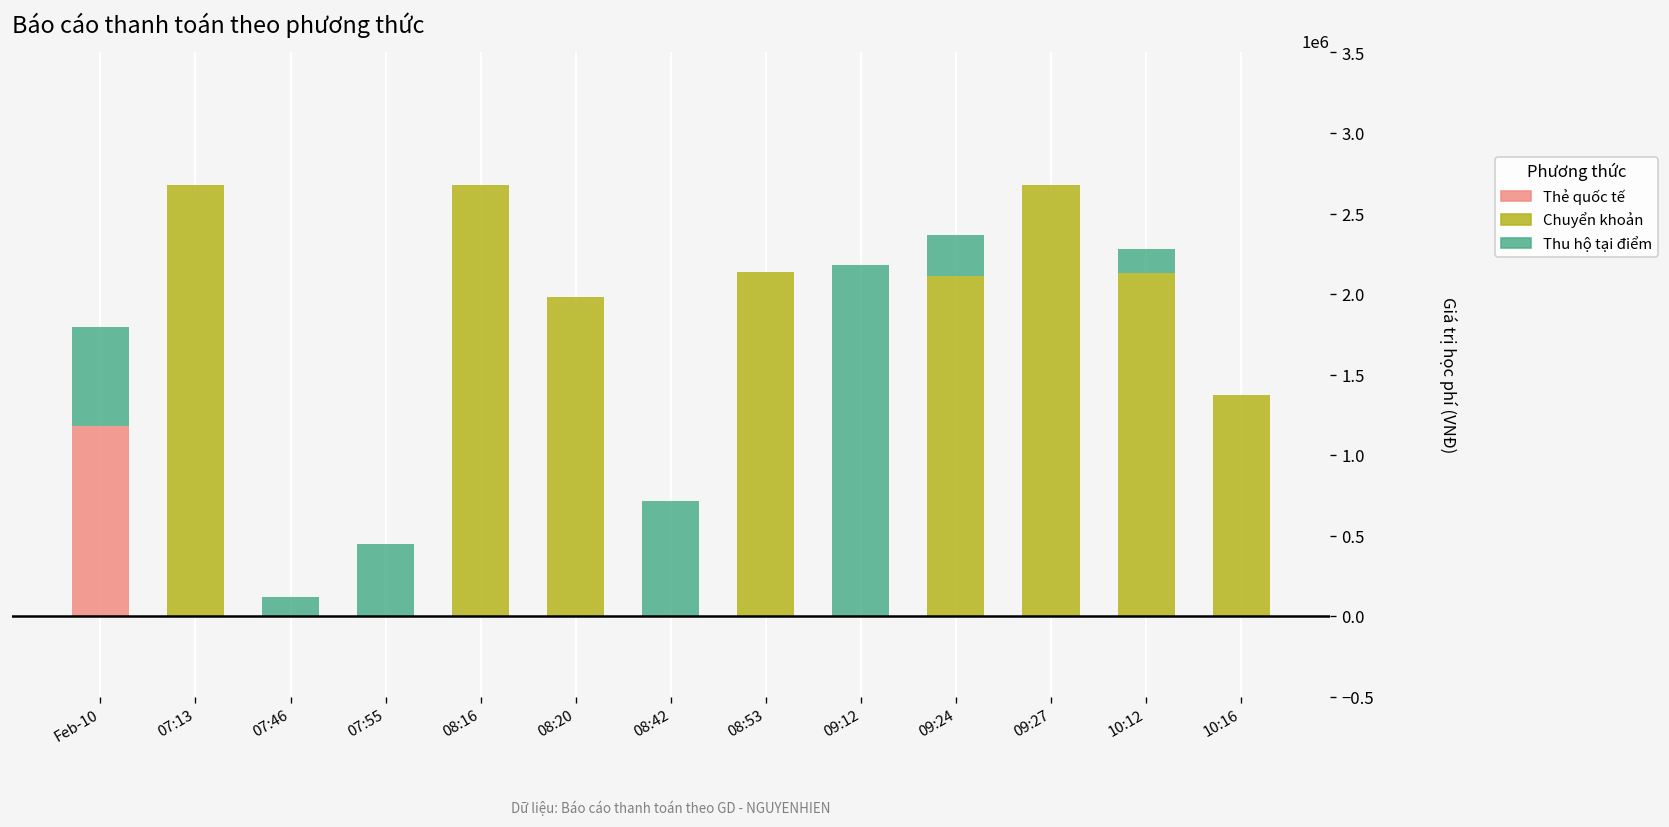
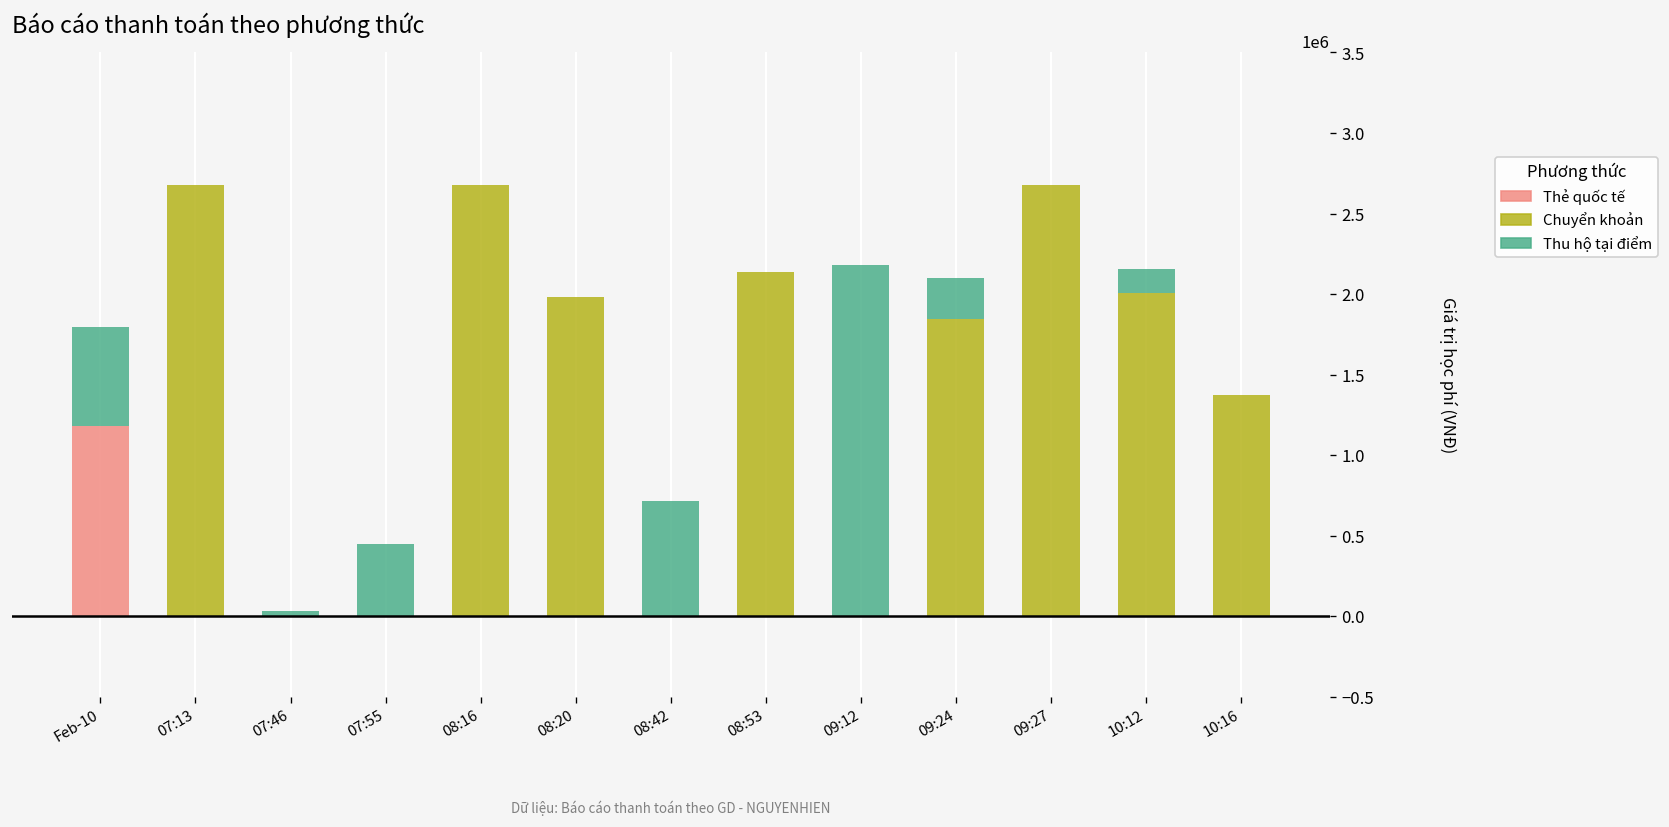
  {
    "Chuyển khoản": {
-     "09:24": 2120000,
-     "10:12": 2130000
+     "09:24": 1850000,
+     "10:12": 2010000
    },
    "Thu hộ tại điểm": {
      "Feb-10": 610000,
      "07:13": 0,
-     "07:46": 120000,
+     "07:46": 30000,
      "07:55": 450000,
      "08:16": 0,
      "08:20": 0,
      "08:42": 710000,
      "08:53": 0,
      "09:12": 2180000,
      "09:24": 250000,
      "09:27": 0,
      "10:12": 150000,
      "10:16": 0
    }
  }
